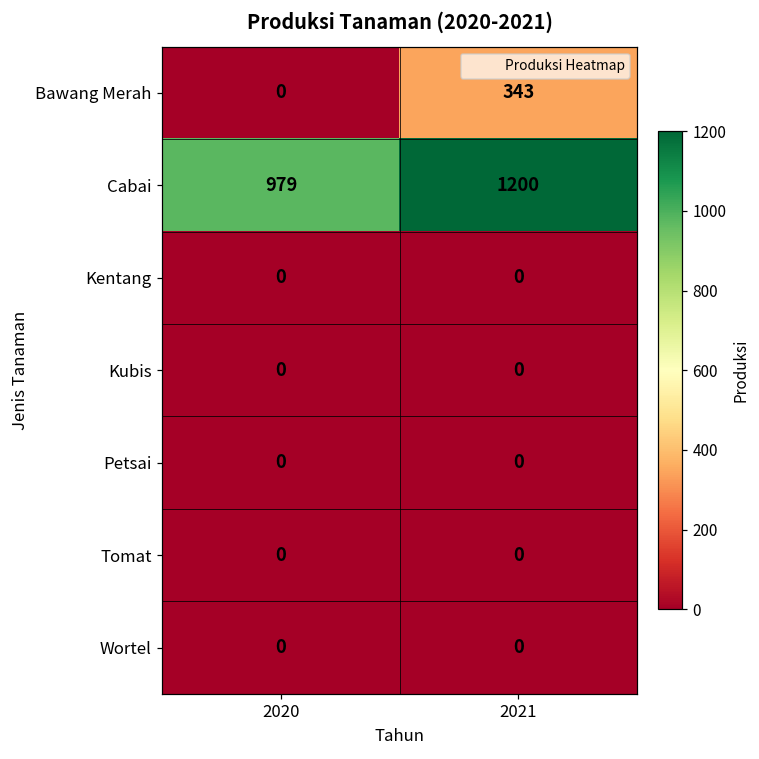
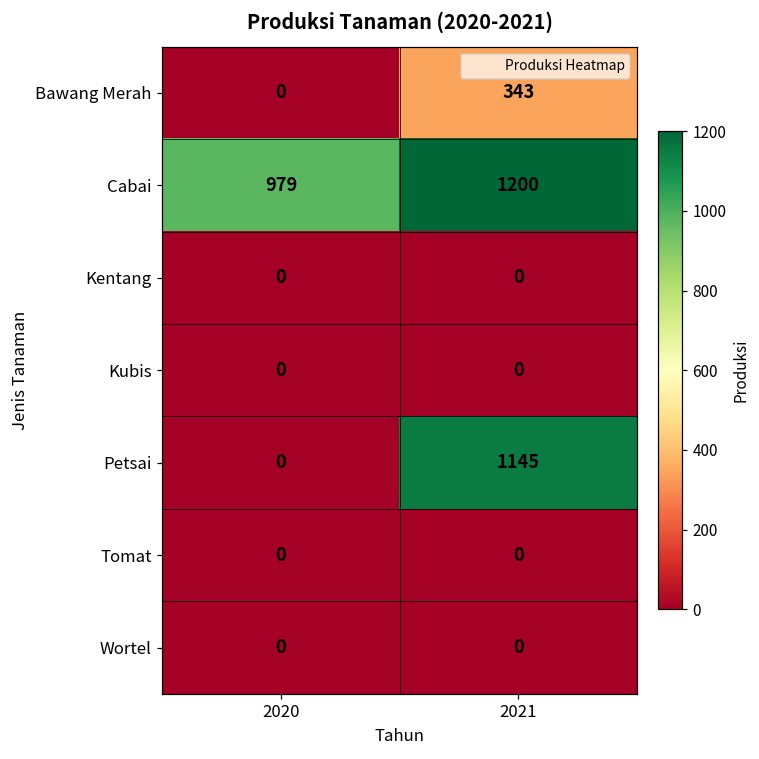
  {
    "Bawang Merah": {
      "2020": 0,
      "2021": 343
    },
    "Cabai": {
      "2020": 979,
      "2021": 1200
    },
    "Kentang": {
      "2020": 0,
      "2021": 0
    },
    "Kubis": {
      "2020": 0,
      "2021": 0
    },
    "Petsai": {
      "2020": 0,
-     "2021": 0
+     "2021": 1145
    },
    "Tomat": {
      "2020": 0,
      "2021": 0
    },
    "Wortel": {
      "2020": 0,
      "2021": 0
    }
  }
